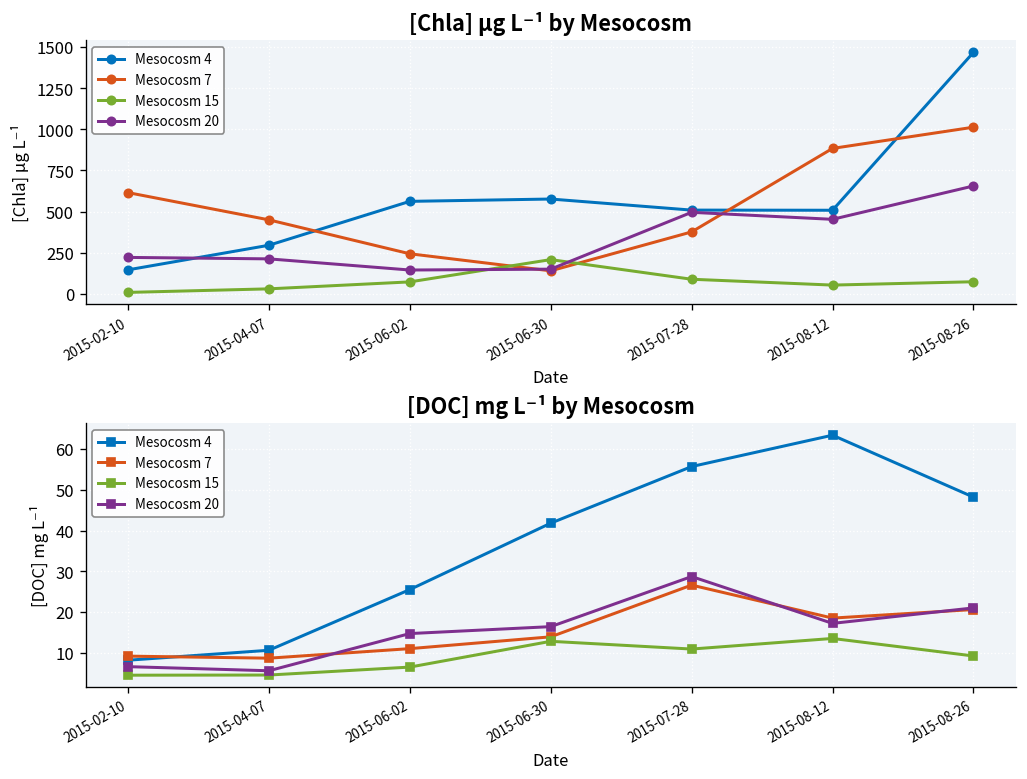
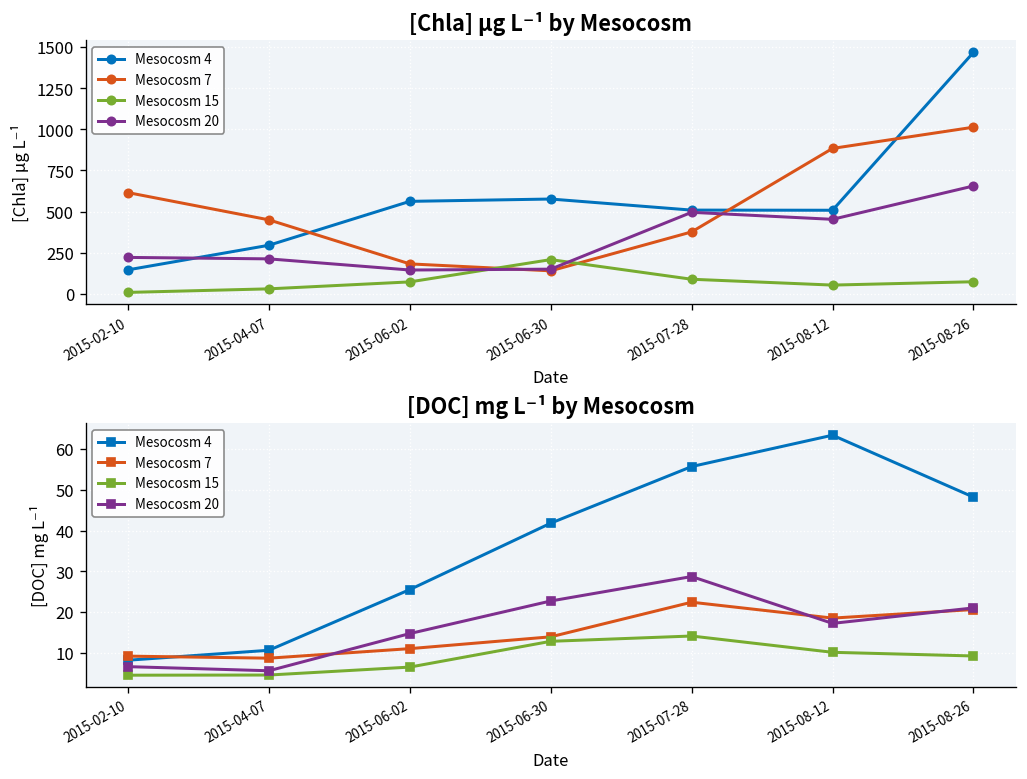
  {
    "[Chla] µg L⁻¹ by Mesocosm": {
      "Mesocosm 4": {
        "2015-02-10": 150,
        "2015-04-07": 290,
        "2015-06-02": 560,
        "2015-06-30": 580,
        "2015-08-12": 510,
        "2015-08-26": 1470
      },
      "Mesocosm 7": {
        "2015-02-10": 620,
        "2015-04-07": 450,
-       "2015-06-02": 240,
+       "2015-06-02": 180,
        "2015-07-28": 380,
        "2015-08-12": 880,
        "2015-08-26": 1010
      },
      "Mesocosm 15": {
        "2015-02-10": 10,
        "2015-04-07": 30,
        "2015-06-02": 70,
        "2015-06-30": 210,
        "2015-07-28": 90,
        "2015-08-12": 50,
        "2015-08-26": 70
      },
      "Mesocosm 20": {
        "2015-02-10": 220,
        "2015-04-07": 210,
        "2015-06-02": 140,
        "2015-08-12": 450,
        "2015-08-26": 660
      }
    },
    "[DOC] mg L⁻¹ by Mesocosm": {
      "Mesocosm 4": {
        "2015-02-10": 8,
        "2015-04-07": 11,
        "2015-06-02": 26,
        "2015-06-30": 42,
        "2015-07-28": 56,
        "2015-08-12": 63,
        "2015-08-26": 48
      },
      "Mesocosm 7": {
        "2015-02-10": 9,
        "2015-04-07": 9,
        "2015-06-02": 11,
        "2015-06-30": 14,
-       "2015-07-28": 27,
+       "2015-07-28": 22,
        "2015-08-12": 19
      },
      "Mesocosm 15": {
        "2015-02-10": 4,
        "2015-04-07": 5,
        "2015-06-02": 6,
        "2015-06-30": 13,
-       "2015-07-28": 11,
-       "2015-08-12": 14,
+       "2015-07-28": 14,
+       "2015-08-12": 10,
        "2015-08-26": 9
      },
      "Mesocosm 20": {
        "2015-02-10": 7,
        "2015-04-07": 6,
        "2015-06-02": 15,
-       "2015-06-30": 16,
+       "2015-06-30": 23,
        "2015-07-28": 29,
        "2015-08-12": 17
      }
    }
  }
